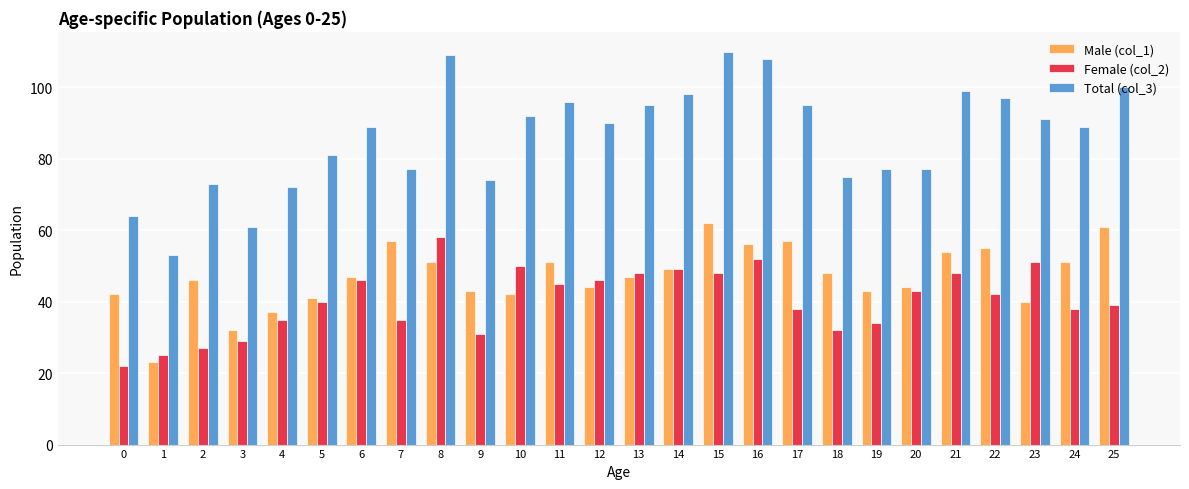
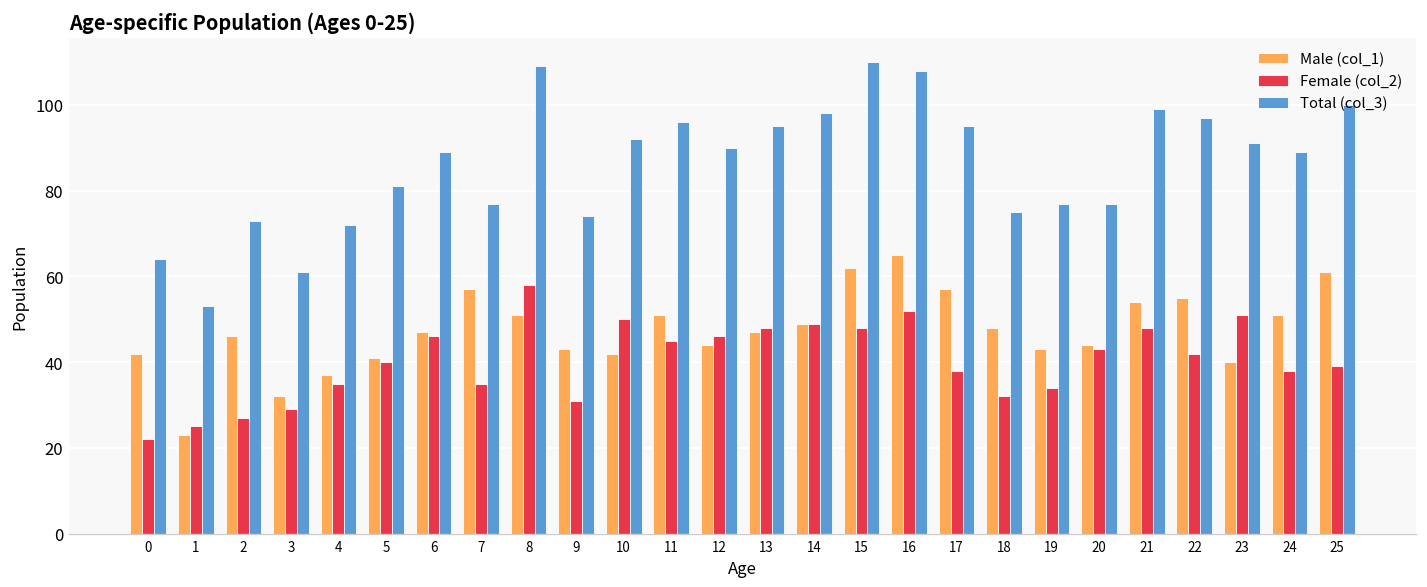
  {
    "Male (col_1)": {
      "0": 42,
      "1": 23,
      "2": 46,
      "3": 32,
      "4": 37,
      "5": 41,
      "6": 47,
      "7": 57,
      "8": 51,
      "9": 43,
      "10": 42,
      "11": 51,
      "12": 44,
      "13": 47,
      "14": 49,
      "15": 62,
-     "16": 56,
+     "16": 65,
      "17": 57,
      "18": 48,
      "19": 43,
      "20": 44,
      "21": 54,
      "22": 55,
      "23": 40,
      "24": 51,
      "25": 61
    },
    "Female (col_2)": {
      "0": 22,
      "1": 25,
      "2": 27,
      "3": 29,
      "4": 35,
      "5": 40,
      "6": 46,
      "7": 35,
      "8": 58,
      "9": 31,
      "10": 50,
      "11": 45,
      "12": 46,
      "13": 48,
      "14": 49,
      "15": 48,
      "16": 52,
      "17": 38,
      "18": 32,
      "19": 34,
      "20": 43,
      "21": 48,
      "22": 42,
      "23": 51,
      "24": 38,
      "25": 39
    },
    "Total (col_3)": {
      "0": 64,
      "1": 53,
      "2": 73,
      "3": 61,
      "4": 72,
      "5": 81,
      "6": 89,
      "7": 77,
      "8": 109,
      "9": 74,
      "10": 92,
      "11": 96,
      "12": 90,
      "13": 95,
      "14": 98,
      "15": 110,
      "16": 108,
      "17": 95,
      "18": 75,
      "19": 77,
      "20": 77,
      "21": 99,
      "22": 97,
      "23": 91,
      "24": 89,
      "25": 100
    }
  }
